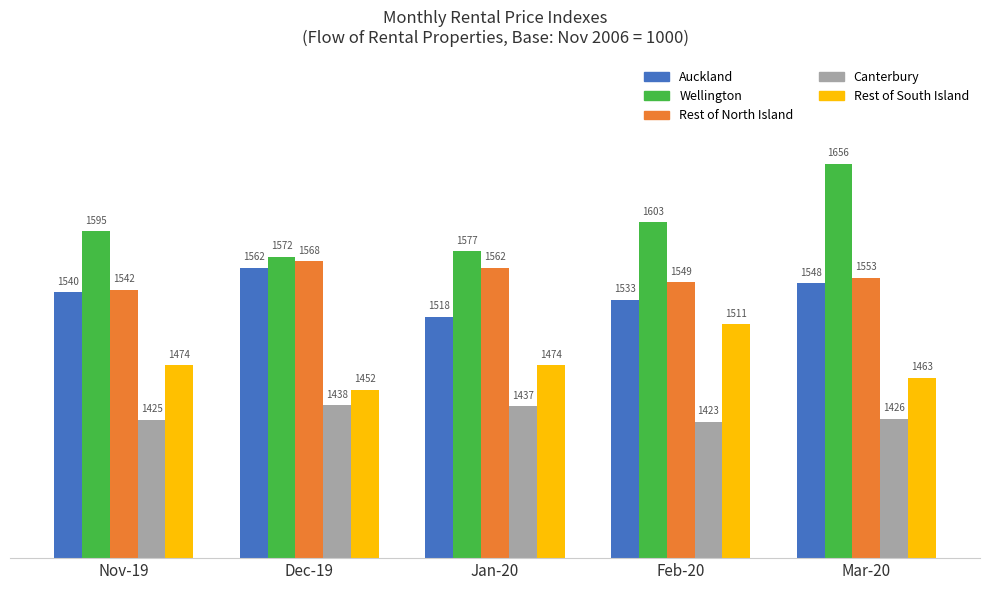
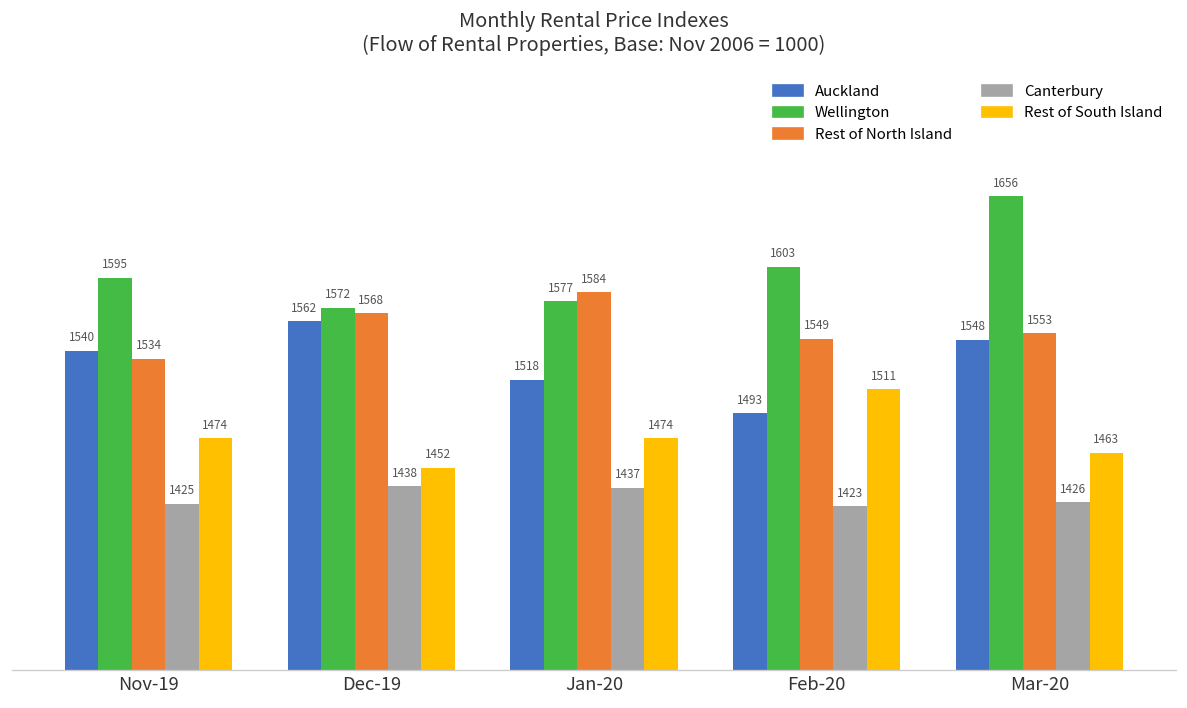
  {
    "Auckland": {
      "Nov-19": 1540,
      "Dec-19": 1562,
      "Jan-20": 1518,
-     "Feb-20": 1533,
+     "Feb-20": 1493,
      "Mar-20": 1548
    },
    "Wellington": {
      "Nov-19": 1595,
      "Dec-19": 1572,
      "Jan-20": 1577,
      "Feb-20": 1603,
      "Mar-20": 1656
    },
    "Rest of North Island": {
-     "Nov-19": 1542,
+     "Nov-19": 1534,
      "Dec-19": 1568,
-     "Jan-20": 1562,
+     "Jan-20": 1584,
      "Feb-20": 1549,
      "Mar-20": 1553
    },
    "Canterbury": {
      "Nov-19": 1425,
      "Dec-19": 1438,
      "Jan-20": 1437,
      "Feb-20": 1423,
      "Mar-20": 1426
    },
    "Rest of South Island": {
      "Nov-19": 1474,
      "Dec-19": 1452,
      "Jan-20": 1474,
      "Feb-20": 1511,
      "Mar-20": 1463
    }
  }
